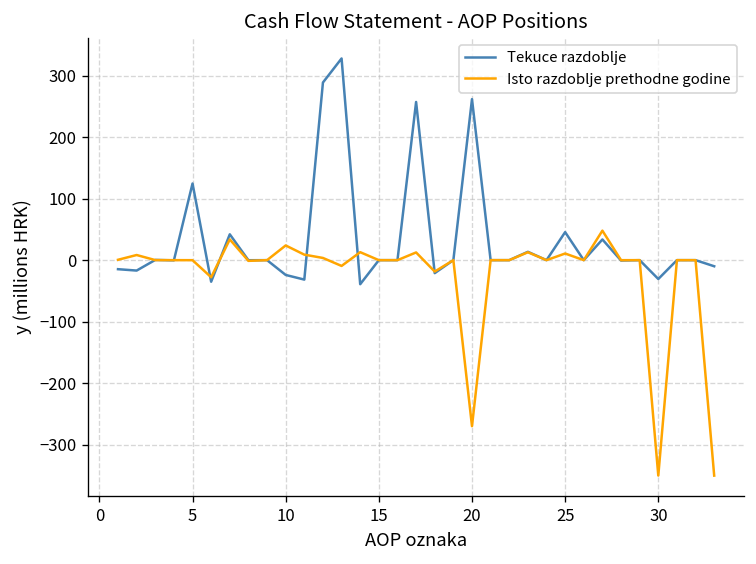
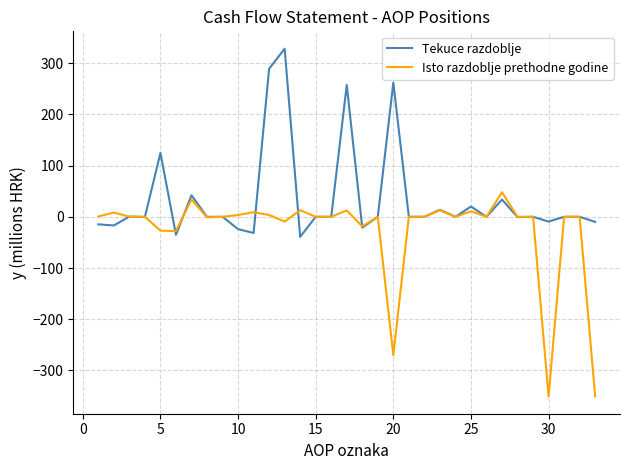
  {
    "Tekuce razdoblje": {
      "5": 120,
      "10": -20,
      "20": 260,
-     "25": 50,
-     "30": -30
+     "25": 20,
+     "30": -10
    },
    "Isto razdoblje prethodne godine": {
-     "5": 0,
-     "10": 20,
+     "5": -30,
+     "10": 0,
      "20": -270,
      "25": 10,
      "30": -350
    }
  }
